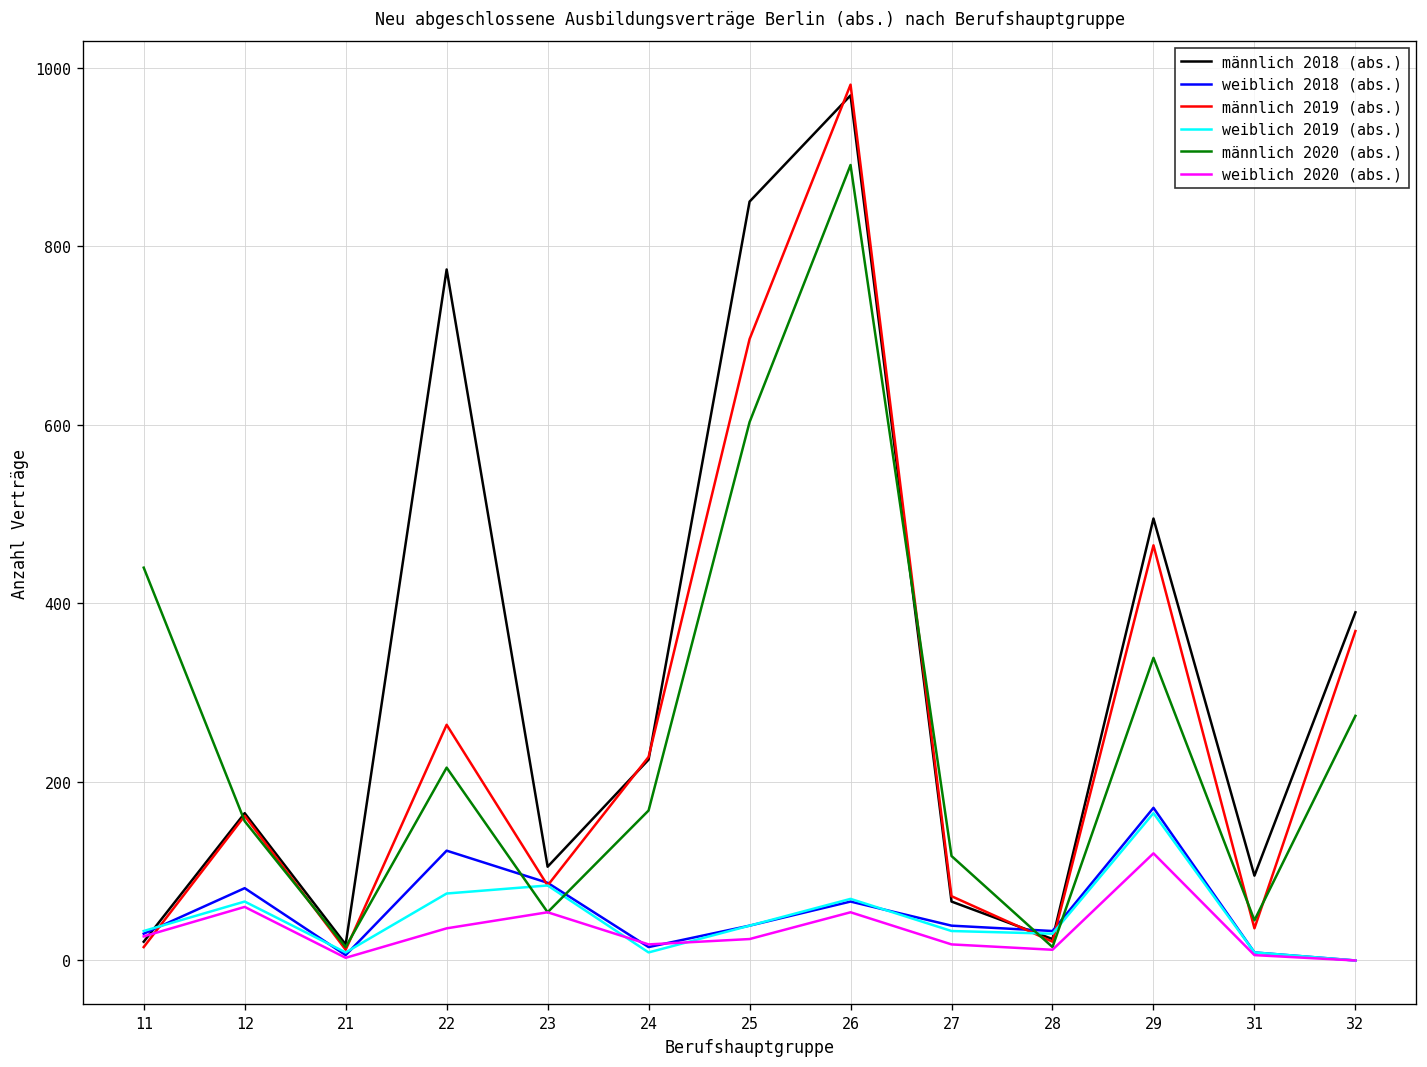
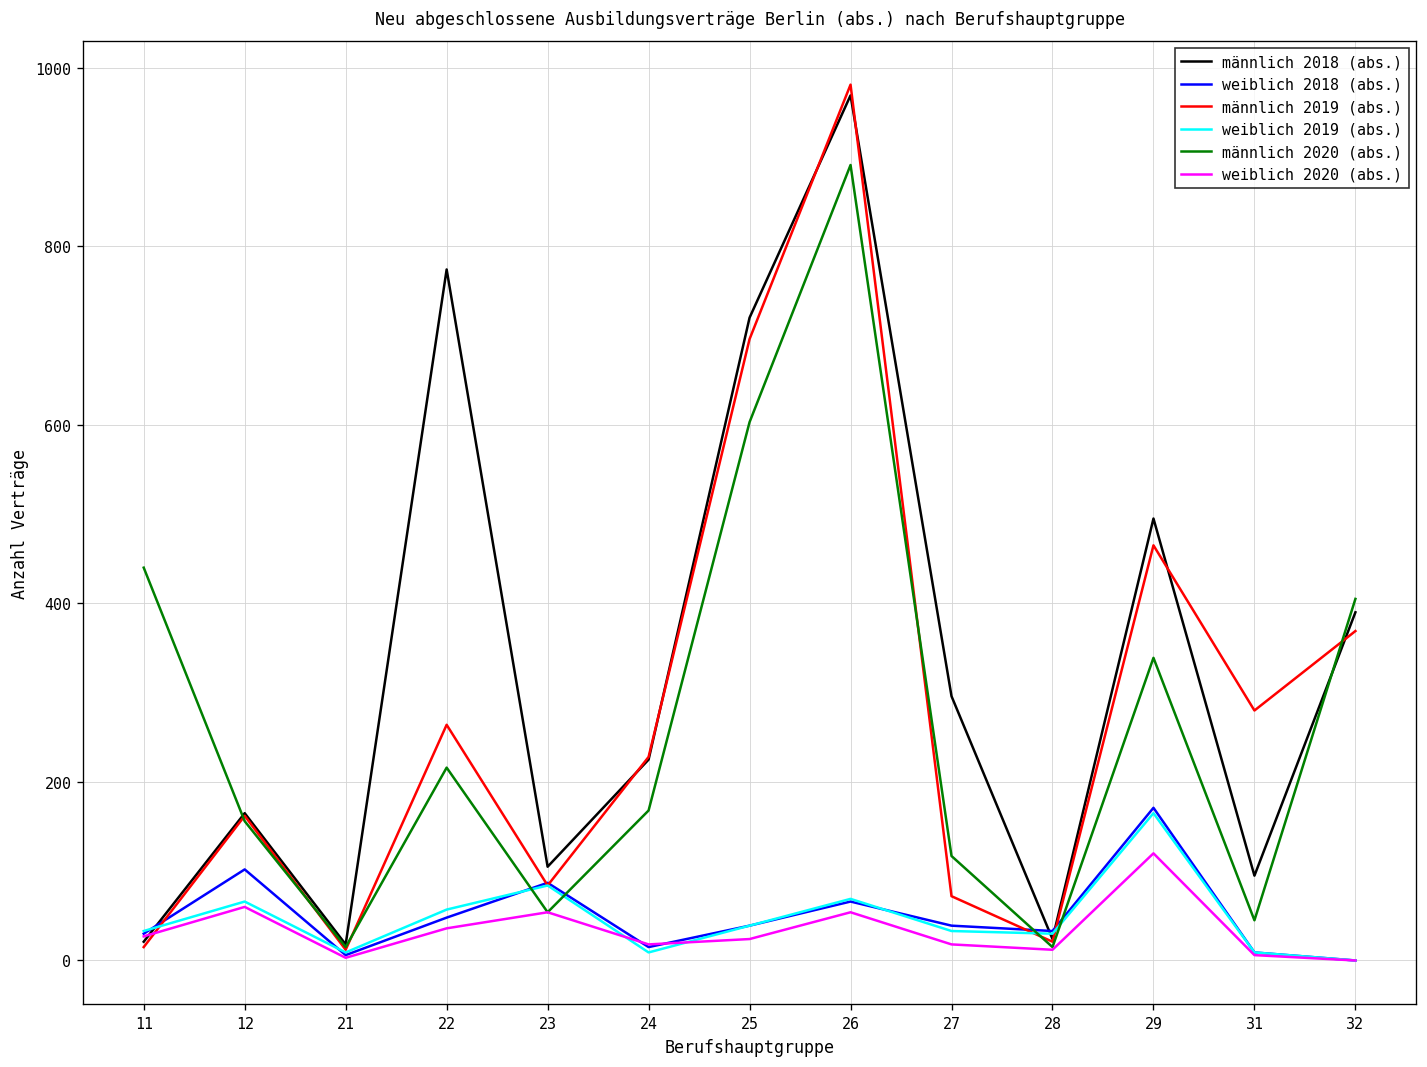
  {
    "männlich 2018 (abs.)": {
      "11": 20,
      "22": 770,
      "23": 110,
-     "25": 850,
+     "25": 720,
      "26": 970,
-     "27": 70,
+     "27": 300,
      "29": 500,
      "31": 100,
      "32": 390
    },
    "weiblich 2018 (abs.)": {
-     "12": 80,
-     "22": 120,
+     "12": 100,
+     "22": 50,
      "27": 40,
      "29": 170
    },
    "männlich 2019 (abs.)": {
      "11": 20,
      "22": 260,
      "25": 700,
      "26": 980,
      "27": 70,
      "29": 470,
-     "31": 40,
+     "31": 280,
      "32": 370
    },
    "weiblich 2019 (abs.)": {
      "12": 70,
-     "22": 80,
+     "22": 60,
      "24": 10,
      "27": 30,
      "29": 170
    },
    "männlich 2020 (abs.)": {
      "11": 440,
      "12": 160,
      "22": 220,
      "24": 170,
      "25": 600,
      "26": 890,
      "27": 120,
      "29": 340,
      "31": 50,
-     "32": 270
+     "32": 410
    },
    "weiblich 2020 (abs.)": {
      "12": 60,
      "22": 40,
      "25": 20,
      "26": 50,
      "27": 20,
      "29": 120
    }
  }
